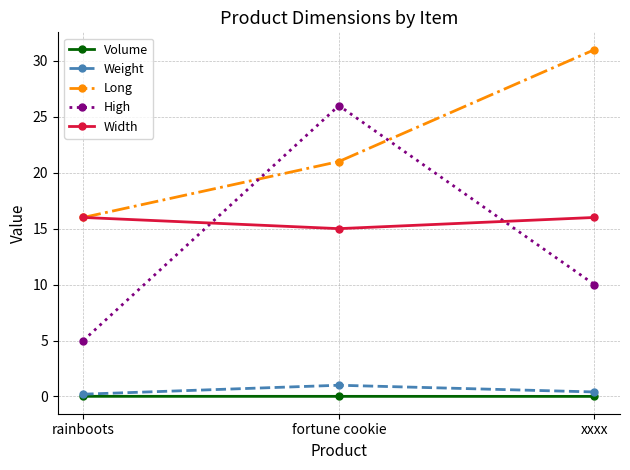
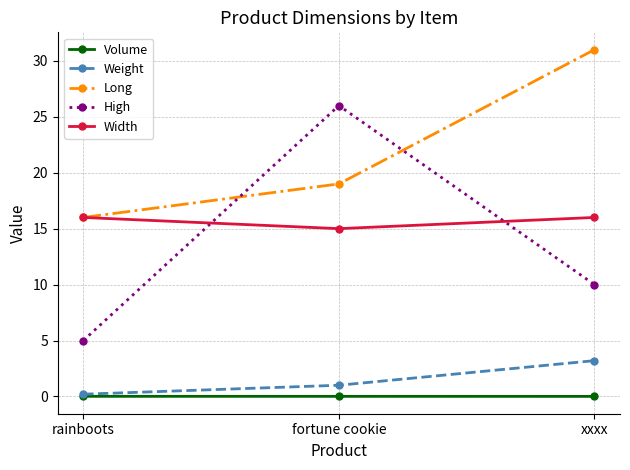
  {
    "Volume": {
      "fortune cookie": 0.0,
      "xxxx": 0.0
    },
    "Weight": {
      "fortune cookie": 1.0,
-     "xxxx": 0.4
+     "xxxx": 3.2
    },
    "Long": {
-     "fortune cookie": 21,
+     "fortune cookie": 19,
      "xxxx": 31
    },
    "High": {
      "rainboots": 5.0,
      "fortune cookie": 26.0,
      "xxxx": 10.0
    },
    "Width": {
      "fortune cookie": 15.0,
      "xxxx": 16.0
    }
  }
